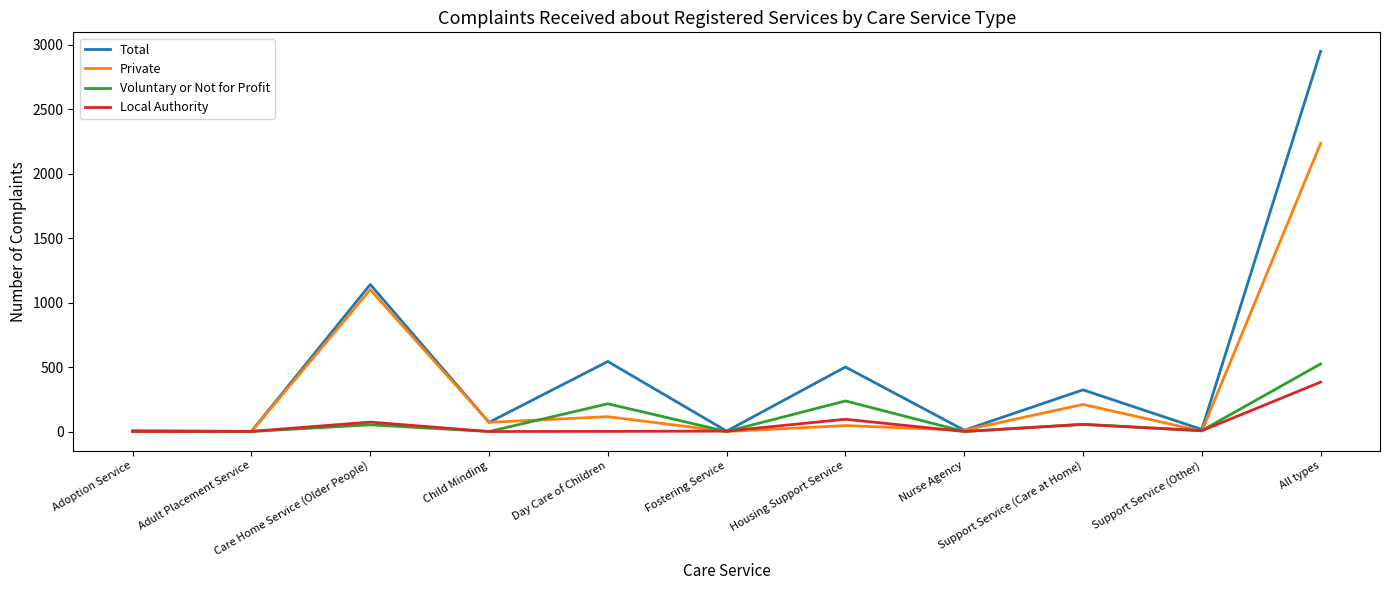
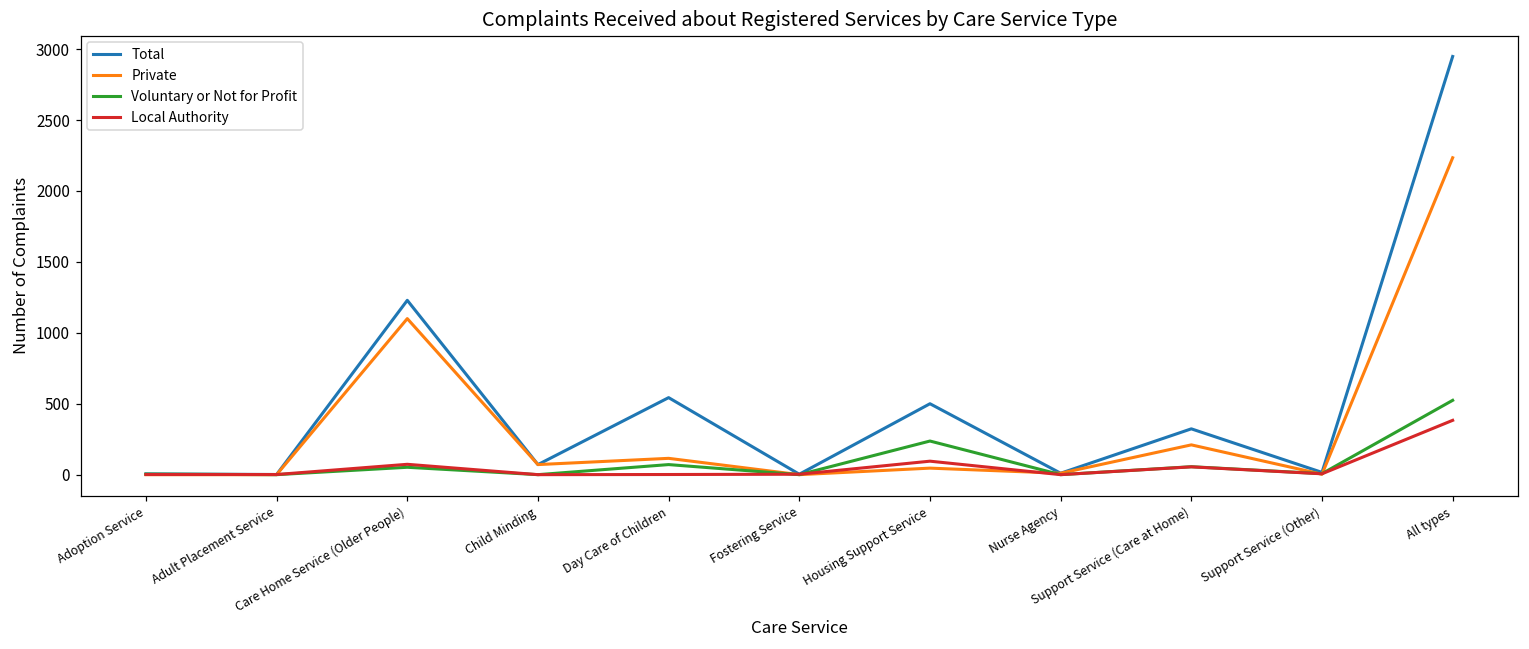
  {
    "Total": {
-     "Care Home Service (Older People)": 1140,
+     "Care Home Service (Older People)": 1230,
      "Day Care of Children": 540,
      "Housing Support Service": 500,
      "Support Service (Care at Home)": 320,
      "All types": 2950
    },
    "Private": {
      "Care Home Service (Older People)": 1100,
      "Day Care of Children": 120,
      "Housing Support Service": 50,
      "Support Service (Care at Home)": 210,
      "All types": 2230
    },
    "Voluntary or Not for Profit": {
      "Care Home Service (Older People)": 50,
-     "Day Care of Children": 220,
+     "Day Care of Children": 70,
      "Housing Support Service": 240,
      "All types": 520
    },
    "Local Authority": {
      "Care Home Service (Older People)": 70,
      "Day Care of Children": 0,
      "Housing Support Service": 100,
      "All types": 380
    }
  }
